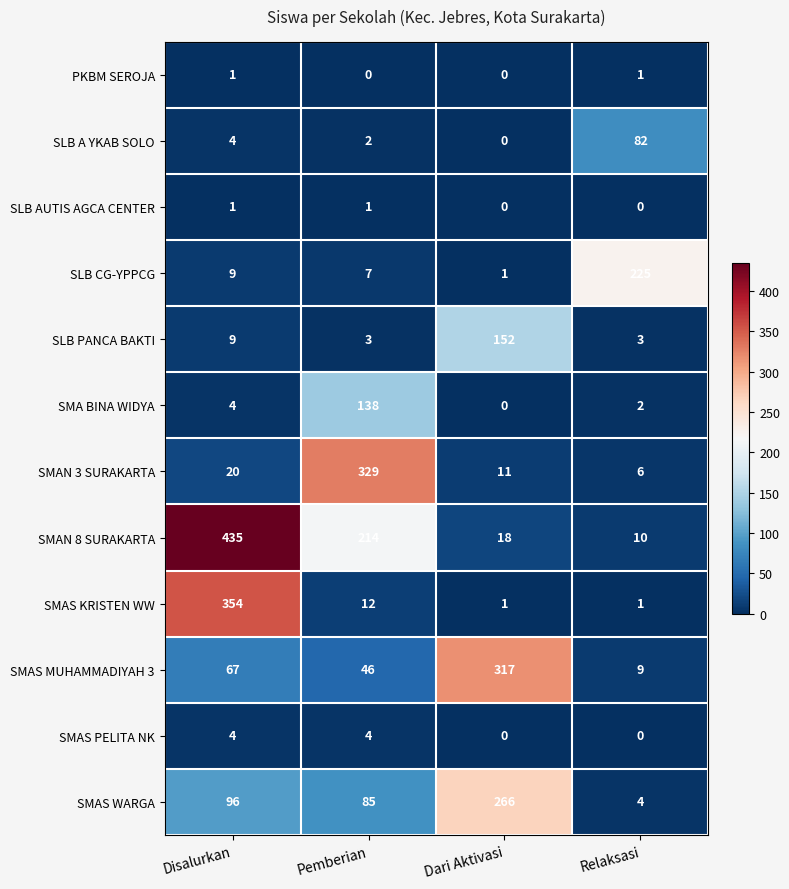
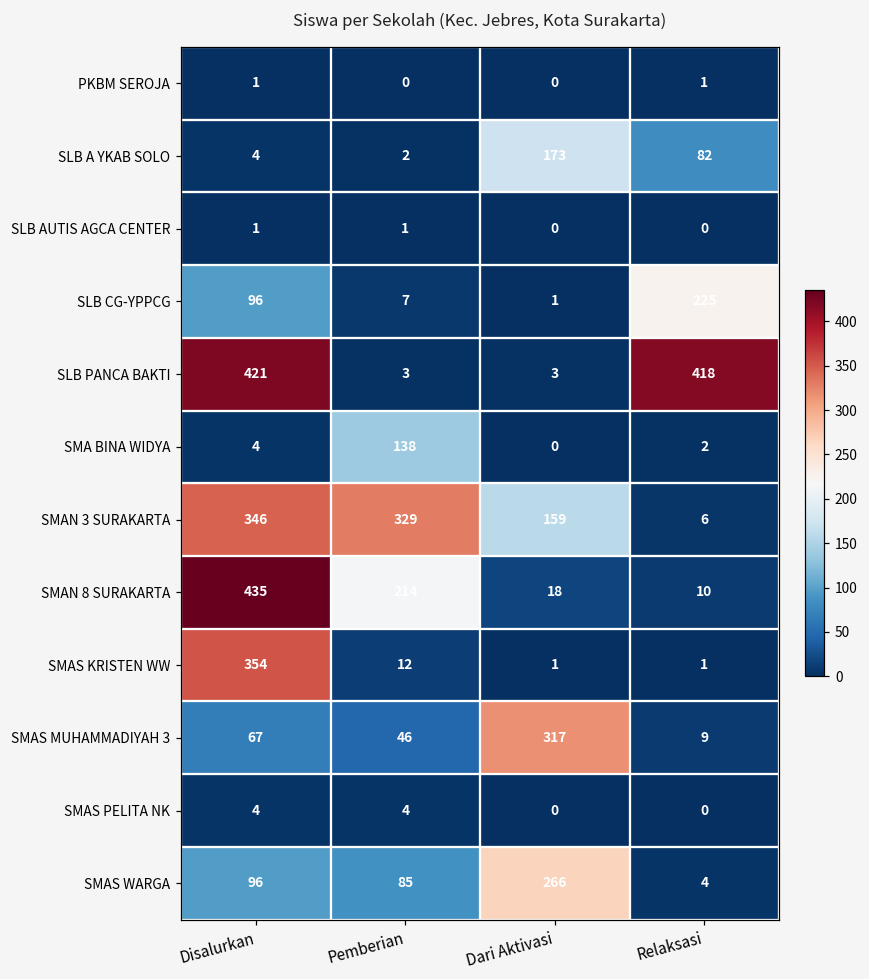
  {
    "PKBM SEROJA": {
      "Disalurkan": 1,
      "Pemberian": 0,
      "Dari Aktivasi": 0,
      "Relaksasi": 1
    },
    "SLB A YKAB SOLO": {
      "Disalurkan": 4,
      "Pemberian": 2,
-     "Dari Aktivasi": 0,
+     "Dari Aktivasi": 173,
      "Relaksasi": 82
    },
    "SLB AUTIS AGCA CENTER": {
      "Disalurkan": 1,
      "Pemberian": 1,
      "Dari Aktivasi": 0,
      "Relaksasi": 0
    },
    "SLB CG-YPPCG": {
-     "Disalurkan": 9,
+     "Disalurkan": 96,
      "Pemberian": 7,
      "Dari Aktivasi": 1
    },
    "SLB PANCA BAKTI": {
-     "Disalurkan": 9,
+     "Disalurkan": 421,
      "Pemberian": 3,
-     "Dari Aktivasi": 152,
-     "Relaksasi": 3
+     "Dari Aktivasi": 3,
+     "Relaksasi": 418
    },
    "SMA BINA WIDYA": {
      "Disalurkan": 4,
      "Pemberian": 138,
      "Dari Aktivasi": 0,
      "Relaksasi": 2
    },
    "SMAN 3 SURAKARTA": {
-     "Disalurkan": 20,
+     "Disalurkan": 346,
      "Pemberian": 329,
-     "Dari Aktivasi": 11,
+     "Dari Aktivasi": 159,
      "Relaksasi": 6
    },
    "SMAN 8 SURAKARTA": {
      "Disalurkan": 435,
      "Dari Aktivasi": 18,
      "Relaksasi": 10
    },
    "SMAS KRISTEN WW": {
      "Disalurkan": 354,
      "Pemberian": 12,
      "Dari Aktivasi": 1,
      "Relaksasi": 1
    },
    "SMAS MUHAMMADIYAH 3": {
      "Disalurkan": 67,
      "Pemberian": 46,
      "Dari Aktivasi": 317,
      "Relaksasi": 9
    },
    "SMAS PELITA NK": {
      "Disalurkan": 4,
      "Pemberian": 4,
      "Dari Aktivasi": 0,
      "Relaksasi": 0
    },
    "SMAS WARGA": {
      "Disalurkan": 96,
      "Pemberian": 85,
      "Dari Aktivasi": 266,
      "Relaksasi": 4
    }
  }
